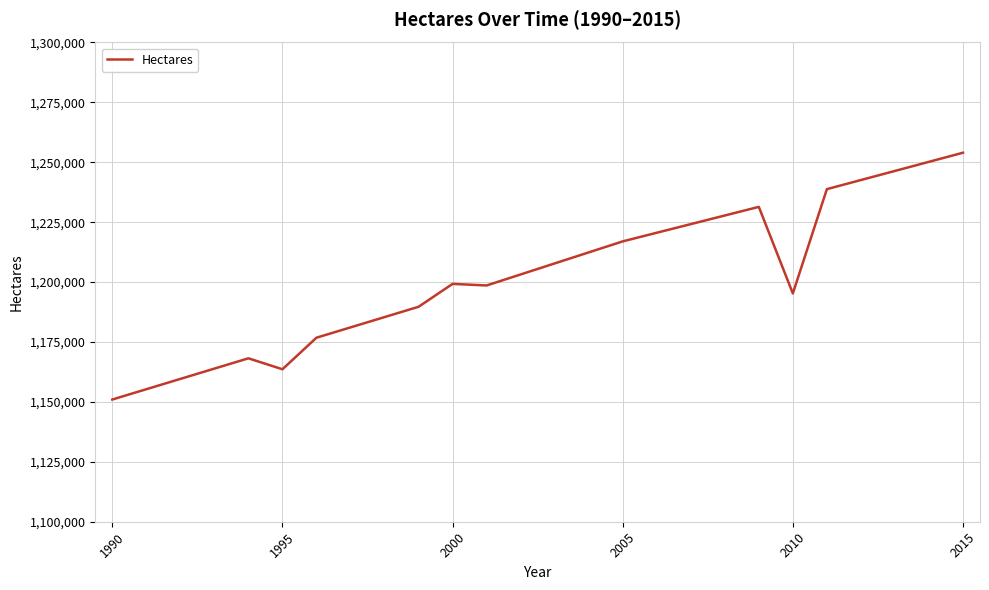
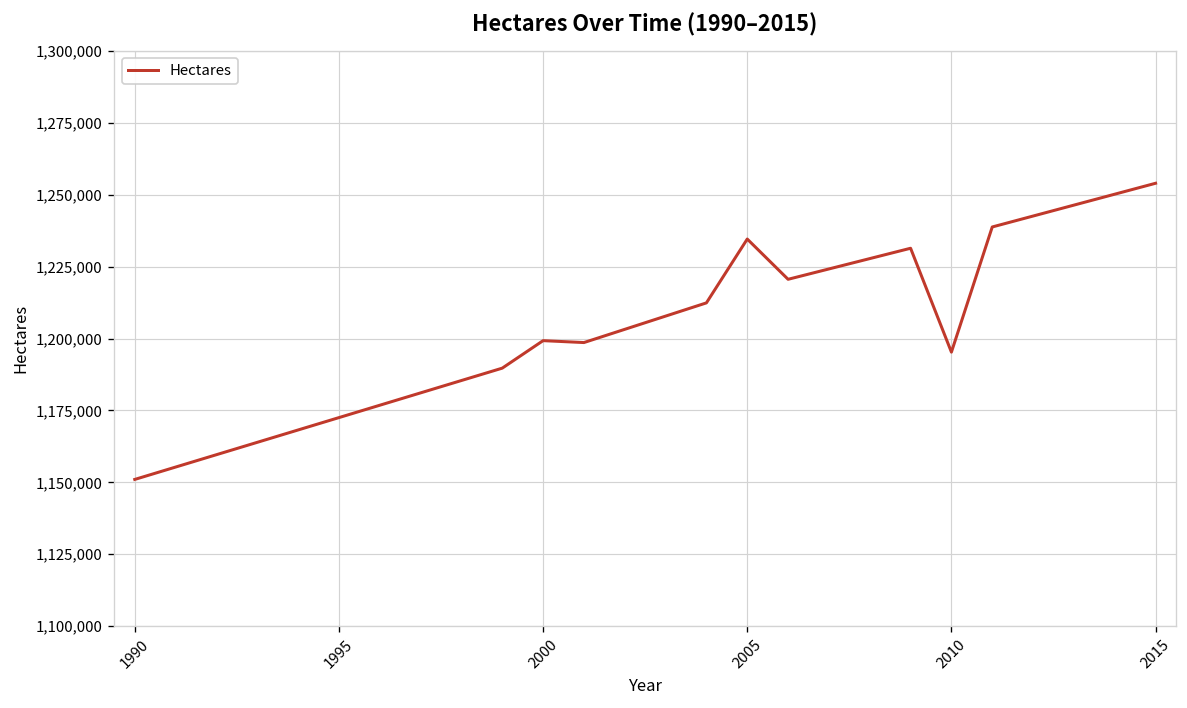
  {
    "1990": "1,151,000",
-   "1995": "1,164,000",
+   "1995": "1,173,000",
    "2000": "1,199,000",
-   "2005": "1,217,000",
+   "2005": "1,235,000",
    "2010": "1,195,000",
    "2015": "1,254,000"
  }
